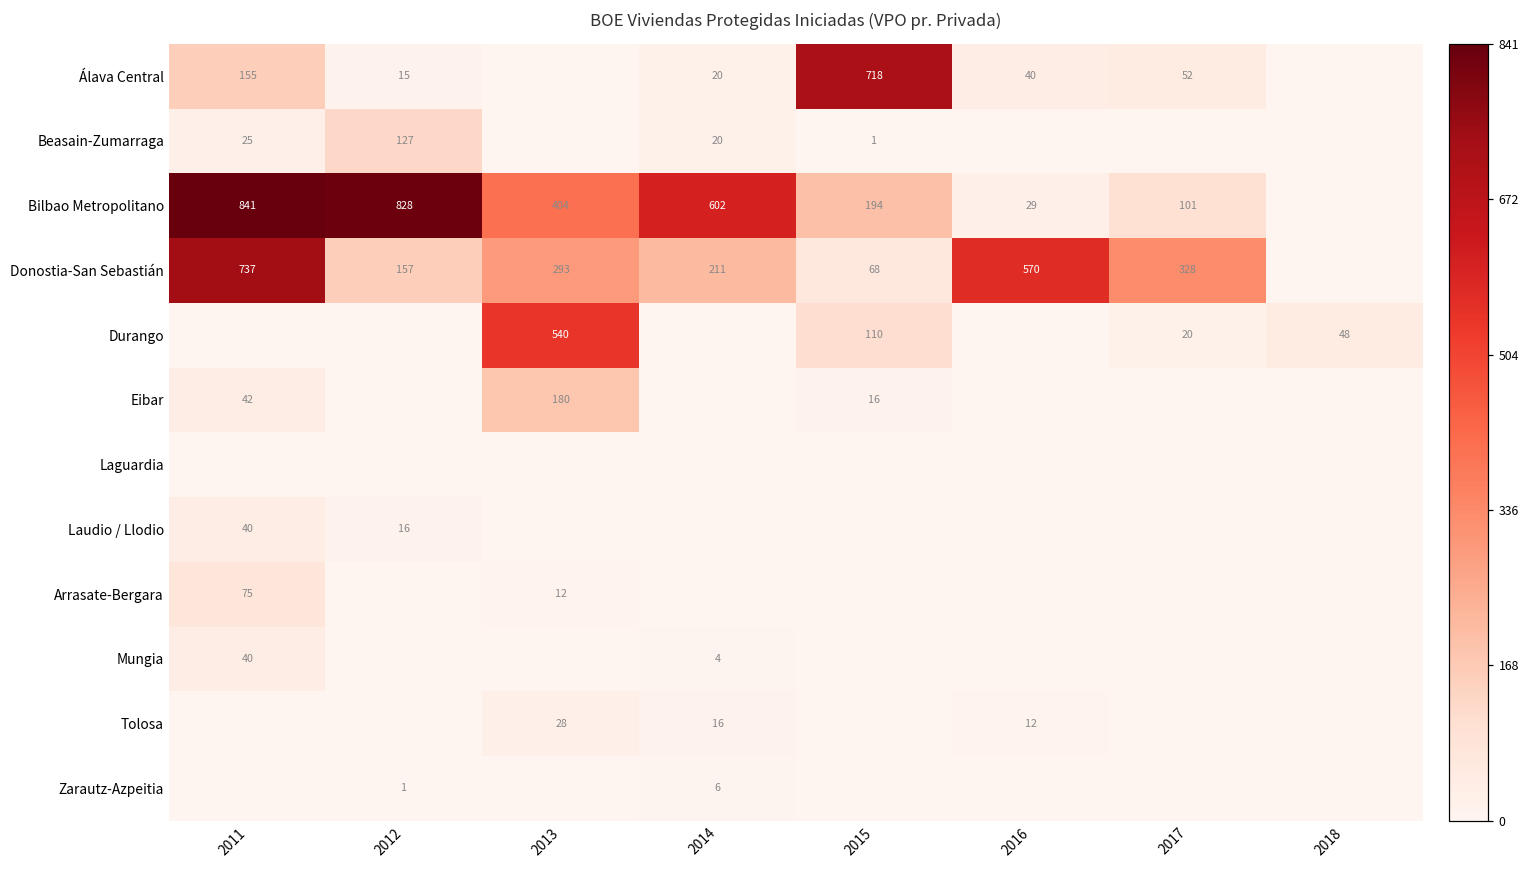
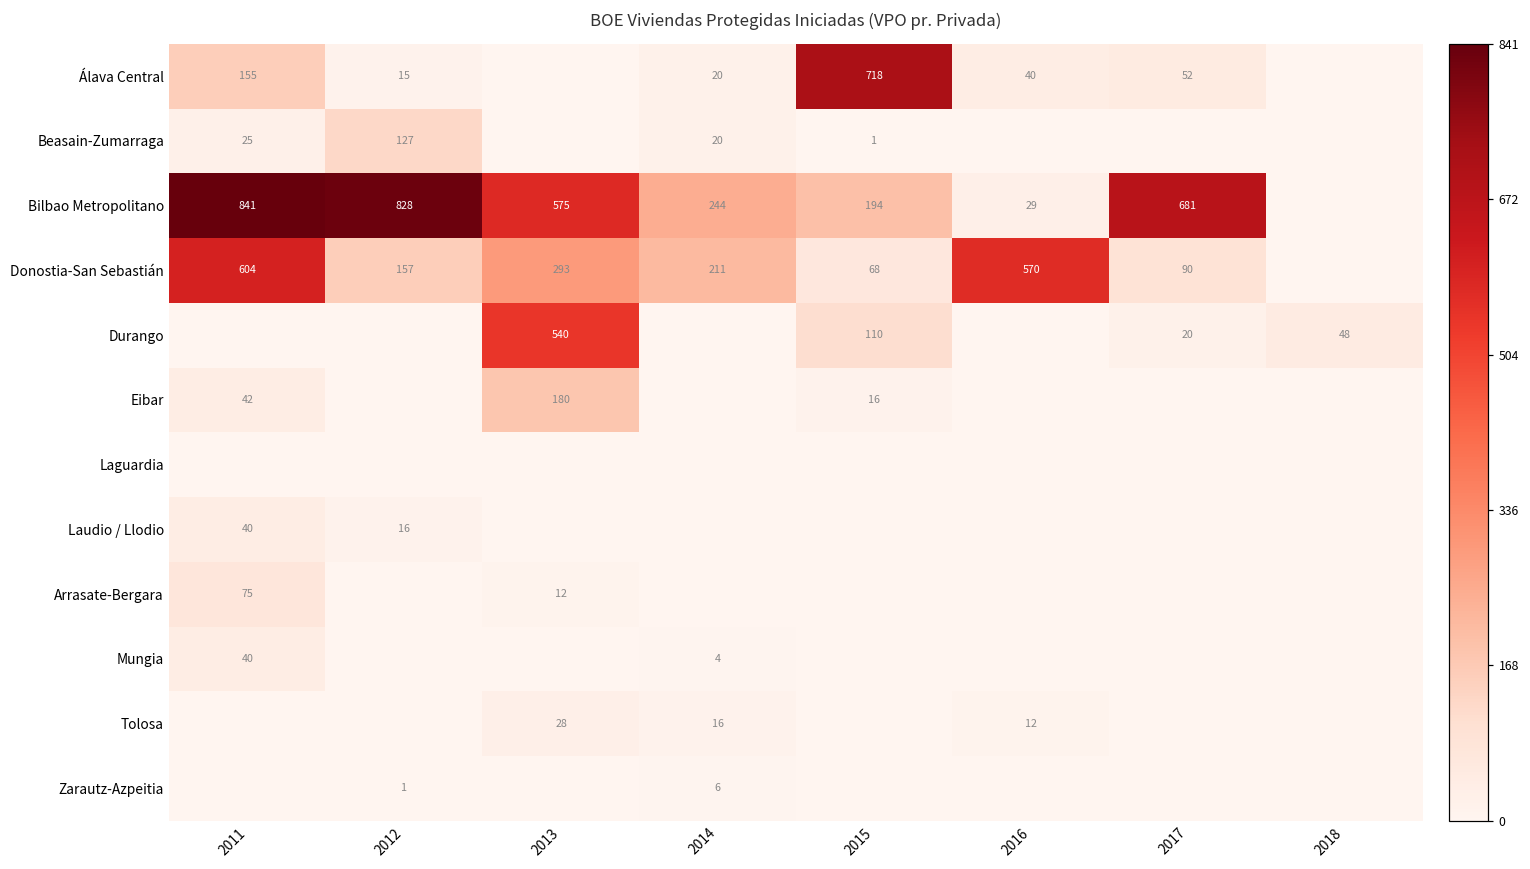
  {
    "Álava Central": {
      "2011": 155,
      "2012": 15,
      "2014": 20,
      "2015": 718,
      "2016": 40,
      "2017": 52
    },
    "Beasain-Zumarraga": {
      "2011": 25,
      "2012": 127,
      "2014": 20,
      "2015": 1
    },
    "Bilbao Metropolitano": {
      "2011": 841,
      "2012": 828,
-     "2013": 404,
-     "2014": 602,
+     "2013": 575,
+     "2014": 244,
      "2015": 194,
      "2016": 29,
-     "2017": 101
+     "2017": 681
    },
    "Donostia-San Sebastián": {
-     "2011": 737,
+     "2011": 604,
      "2012": 157,
      "2013": 293,
      "2014": 211,
      "2015": 68,
      "2016": 570,
-     "2017": 328
+     "2017": 90
    },
    "Durango": {
      "2013": 540,
      "2015": 110,
      "2017": 20,
      "2018": 48
    },
    "Eibar": {
      "2011": 42,
      "2013": 180,
      "2015": 16
    },
    "Laudio / Llodio": {
      "2011": 40,
      "2012": 16
    },
    "Arrasate-Bergara": {
      "2011": 75,
      "2013": 12
    },
    "Mungia": {
      "2011": 40,
      "2014": 4
    },
    "Tolosa": {
      "2013": 28,
      "2014": 16,
      "2016": 12
    },
    "Zarautz-Azpeitia": {
      "2012": 1,
      "2014": 6
    }
  }
